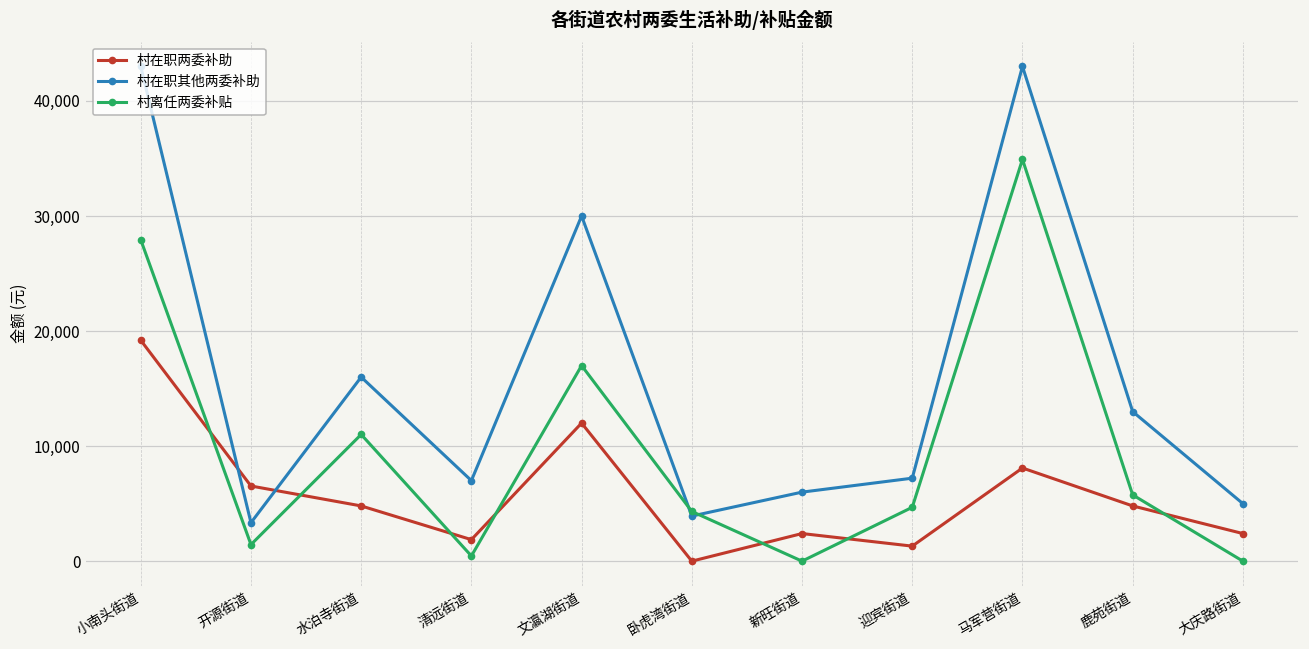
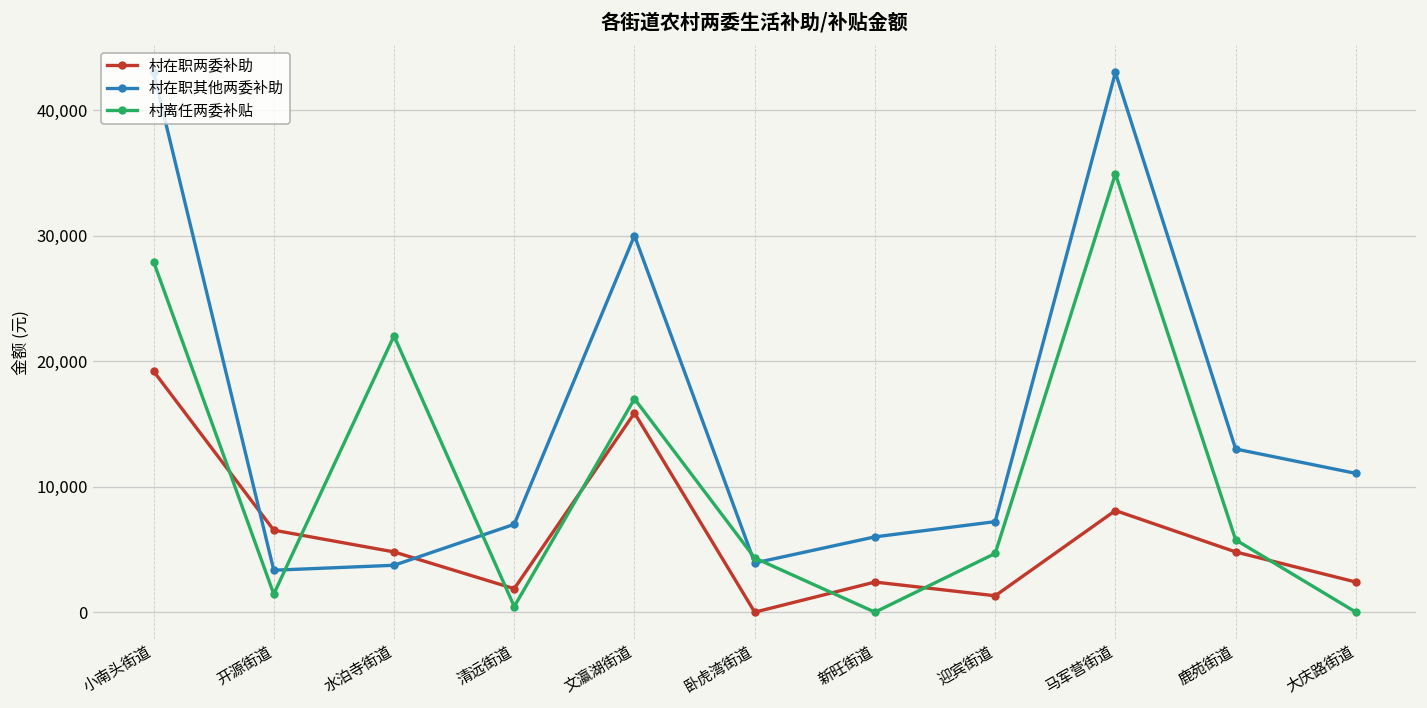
  {
    "村在职两委补助": {
      "小南头街道": "19,200",
      "开源街道": "6,500",
      "水泊寺街道": "4,800",
      "清远街道": "1,900",
-     "文瀛湖街道": "12,000",
+     "文瀛湖街道": "15,900",
      "卧虎湾街道": "0",
      "新旺街道": "2,400",
      "迎宾街道": "1,300",
      "马军营街道": "8,100",
      "鹿苑街道": "4,800",
      "大庆路街道": "2,400"
    },
    "村在职其他两委补助": {
      "开源街道": "3,300",
-     "水泊寺街道": "16,000",
+     "水泊寺街道": "3,700",
      "清远街道": "7,000",
      "文瀛湖街道": "30,000",
      "卧虎湾街道": "3,900",
      "新旺街道": "6,000",
      "迎宾街道": "7,200",
      "马军营街道": "43,000",
      "鹿苑街道": "13,000",
-     "大庆路街道": "5,000"
+     "大庆路街道": "11,100"
    },
    "村离任两委补贴": {
      "小南头街道": "27,900",
      "开源街道": "1,400",
-     "水泊寺街道": "11,000",
+     "水泊寺街道": "22,000",
      "清远街道": "500",
      "文瀛湖街道": "17,000",
      "卧虎湾街道": "4,300",
      "新旺街道": "0",
      "迎宾街道": "4,700",
      "马军营街道": "34,900",
      "鹿苑街道": "5,800",
      "大庆路街道": "0"
    }
  }
